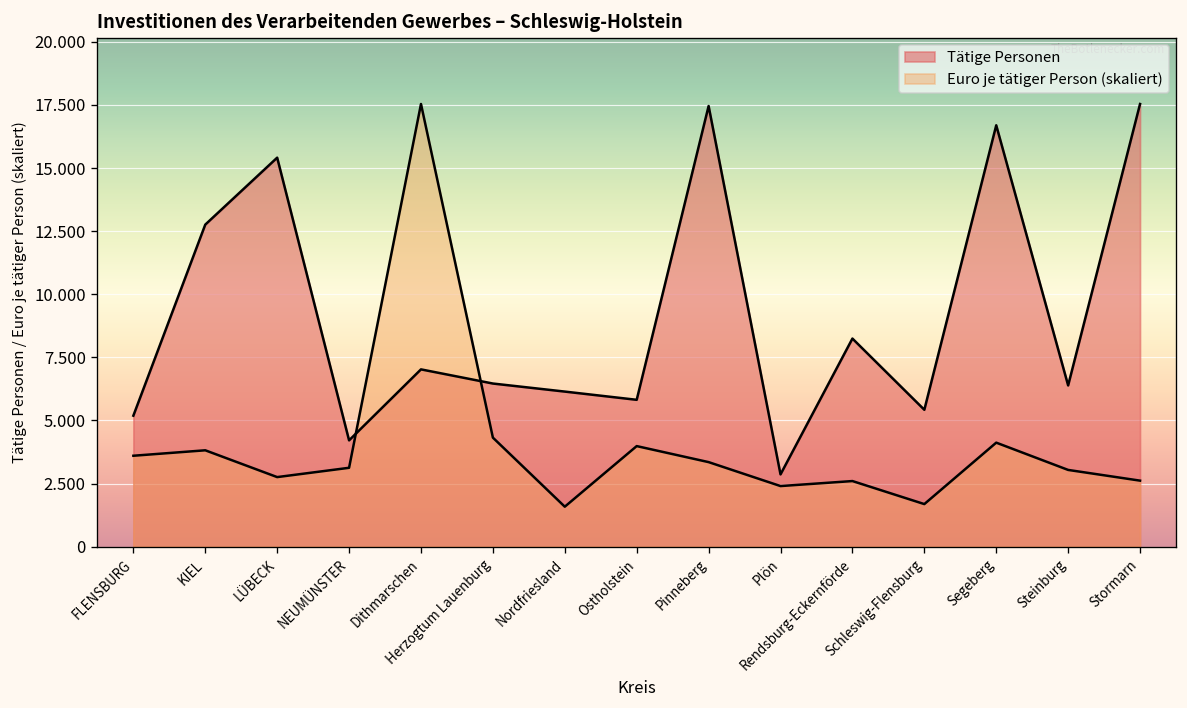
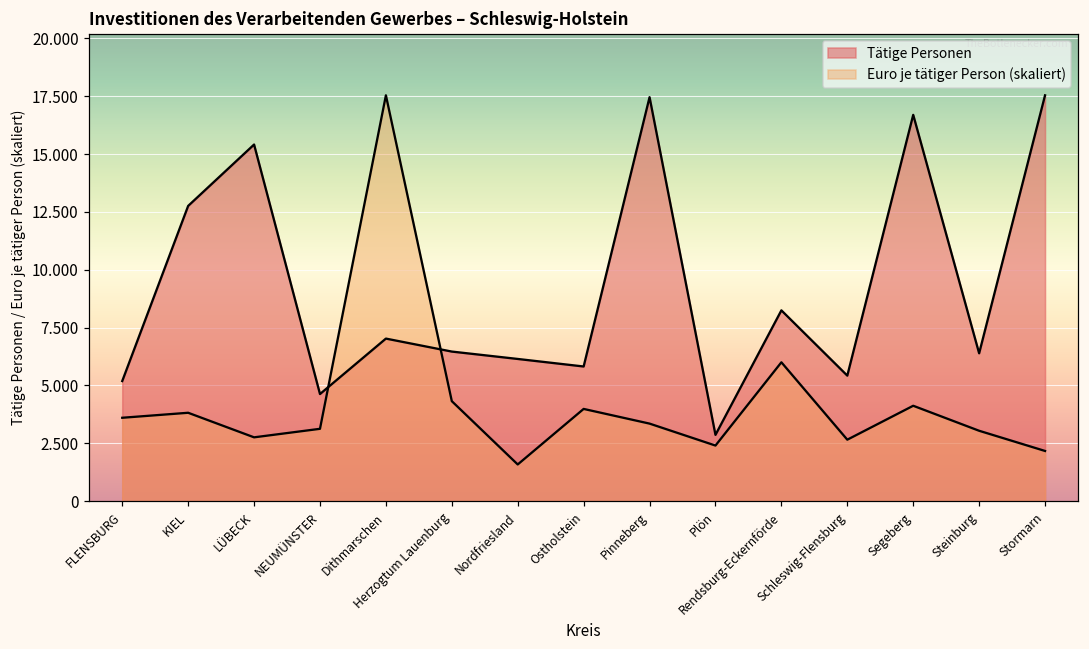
  {
    "Tätige Personen": {
      "FLENSBURG": 5.2,
      "KIEL": 12.8,
      "LÜBECK": 15.4,
-     "NEUMÜNSTER": 4.2,
+     "NEUMÜNSTER": 4.6,
      "Dithmarschen": 7.0,
      "Herzogtum Lauenburg": 6.5,
      "Nordfriesland": 6.1,
      "Ostholstein": 5.8,
      "Pinneberg": 17.5,
      "Plön": 2.9,
      "Rendsburg-Eckernförde": 8.2,
      "Schleswig-Flensburg": 5.4,
      "Segeberg": 16.7,
      "Steinburg": 6.4,
      "Stormarn": 17.5
    },
    "Euro je tätiger Person (skaliert)": {
      "FLENSBURG": 3.6,
      "KIEL": 3.8,
      "LÜBECK": 2.8,
      "NEUMÜNSTER": 3.1,
      "Dithmarschen": 17.5,
      "Herzogtum Lauenburg": 4.3,
      "Nordfriesland": 1.6,
      "Ostholstein": 4.0,
      "Pinneberg": 3.3,
      "Plön": 2.4,
-     "Rendsburg-Eckernförde": 2.6,
-     "Schleswig-Flensburg": 1.7,
+     "Rendsburg-Eckernförde": 6.0,
+     "Schleswig-Flensburg": 2.7,
      "Segeberg": 4.1,
      "Steinburg": 3.0,
-     "Stormarn": 2.6
+     "Stormarn": 2.2
    }
  }
